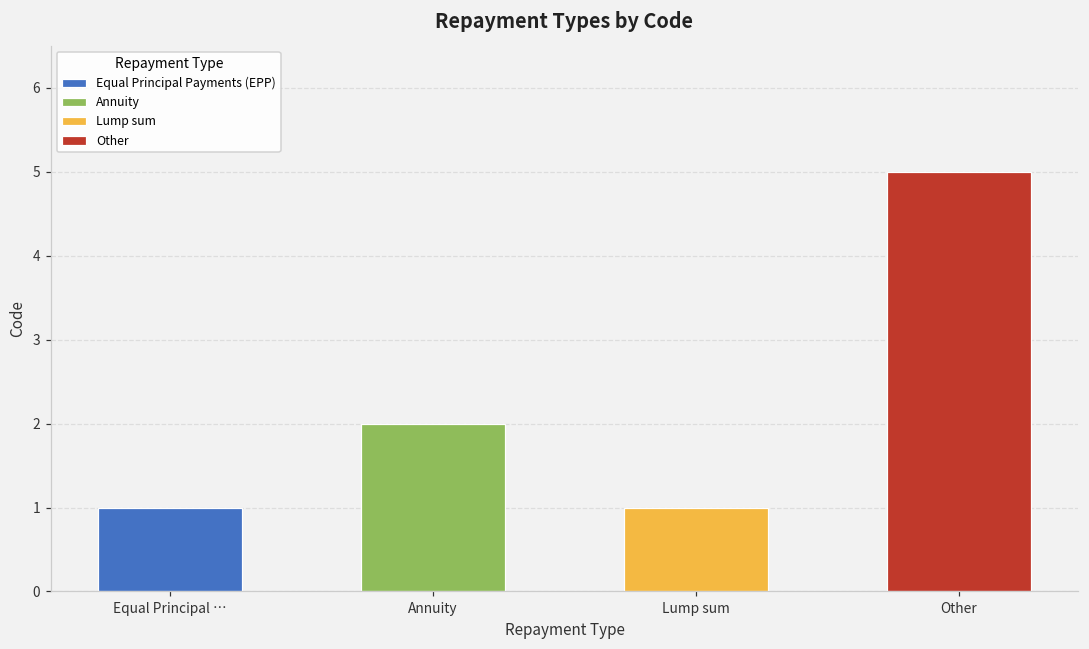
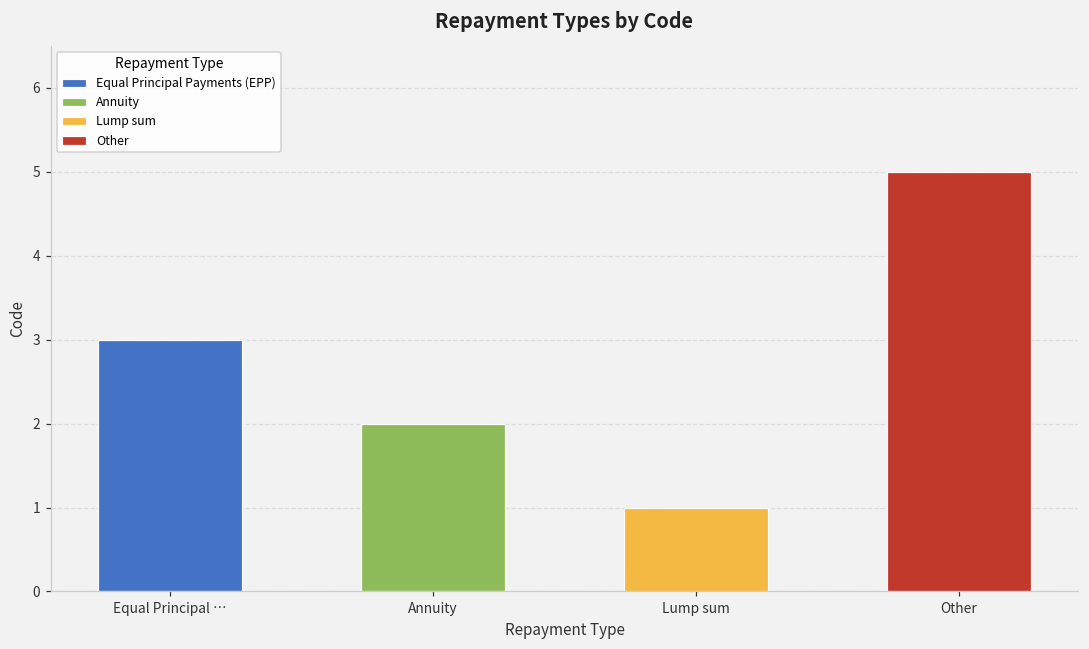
  {
-   "Equal Principal …": 1,
+   "Equal Principal …": 3,
    "Annuity": 2,
    "Lump sum": 1,
    "Other": 5
  }
